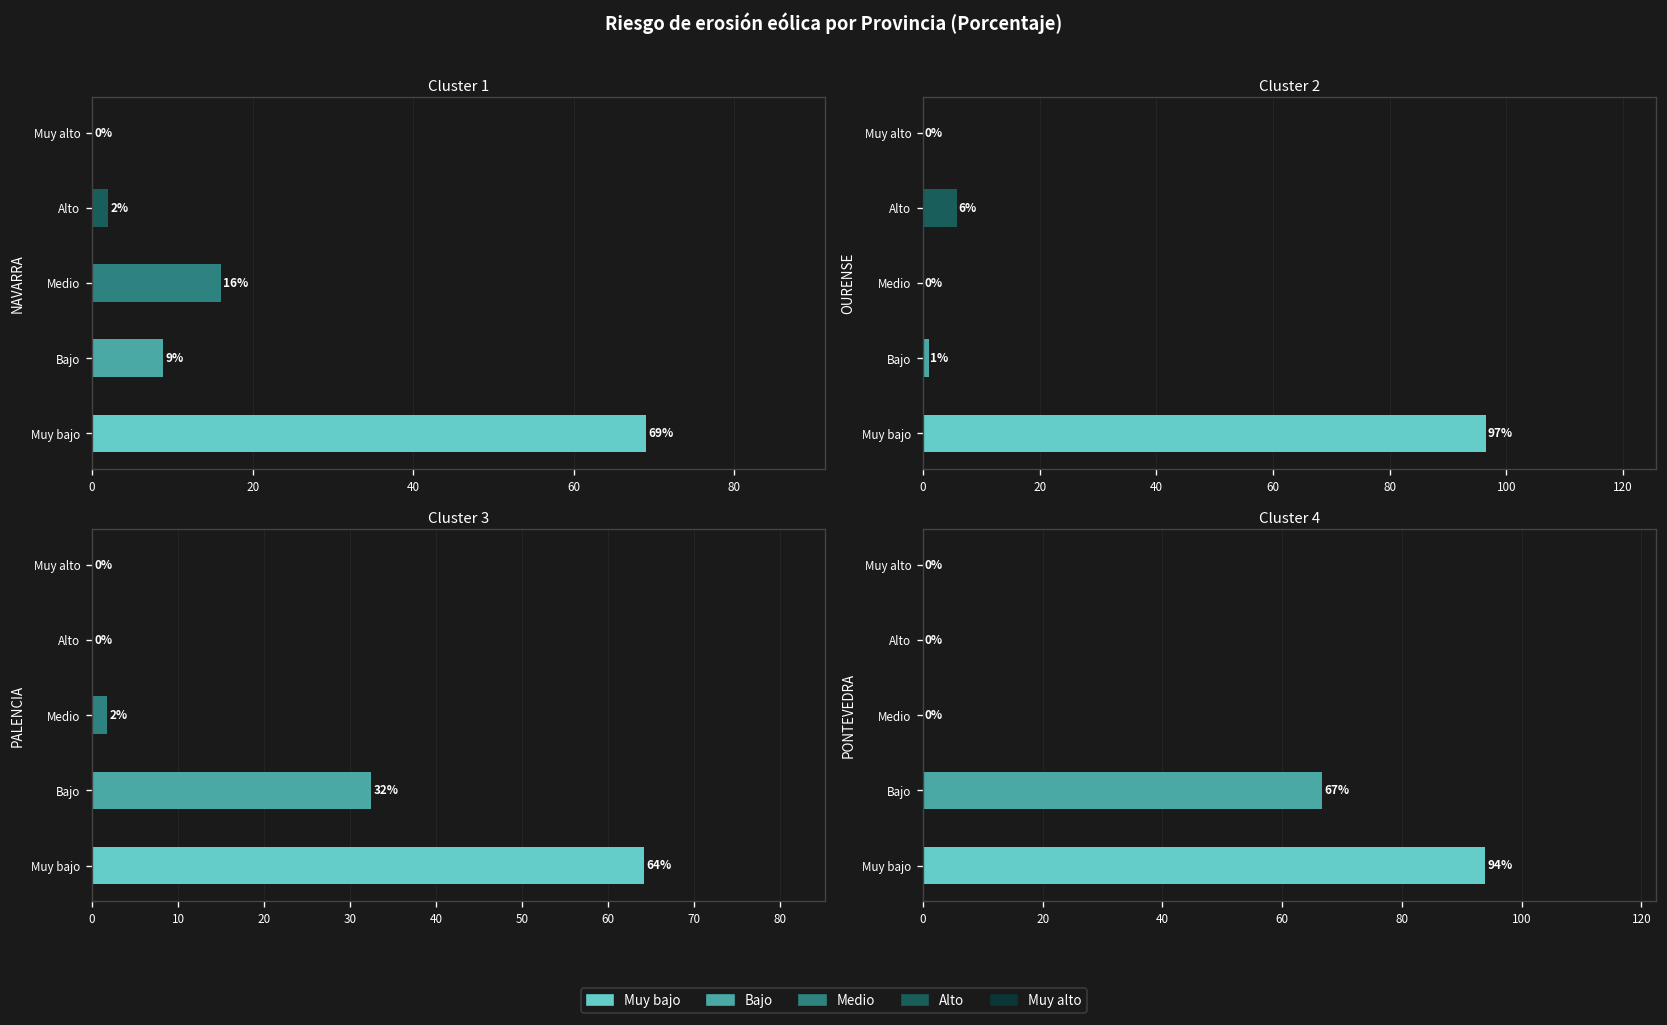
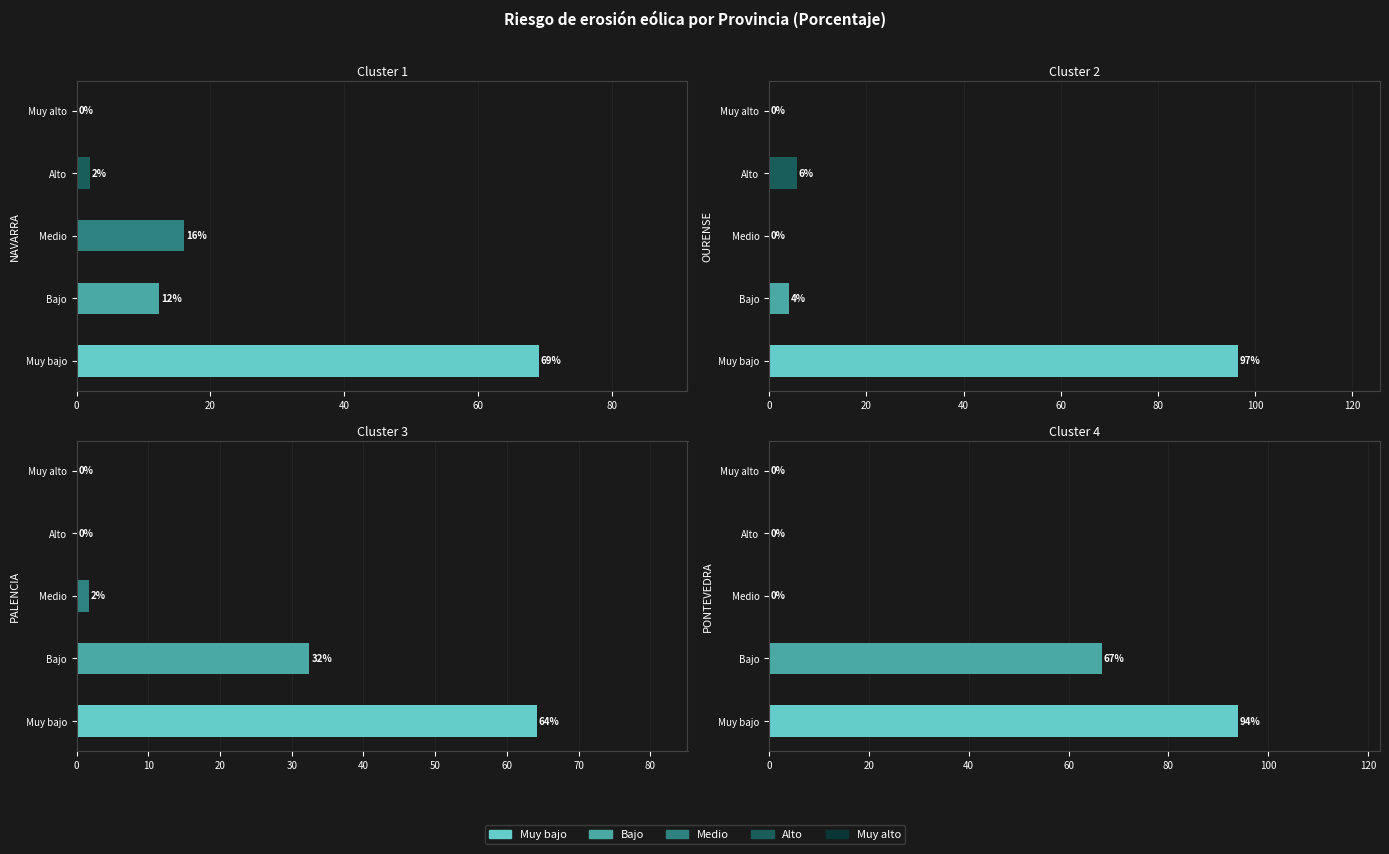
  {
    "Cluster 1": {
      "Muy alto": "0%",
      "Alto": "2%",
      "Medio": "16%",
-     "Bajo": "9%",
+     "Bajo": "12%",
      "Muy bajo": "69%"
    },
    "Cluster 2": {
      "Muy alto": "0%",
      "Alto": "6%",
      "Medio": "0%",
-     "Bajo": "1%",
+     "Bajo": "4%",
      "Muy bajo": "97%"
    },
    "Cluster 3": {
      "Muy alto": "0%",
      "Alto": "0%",
      "Medio": "2%",
      "Bajo": "32%",
      "Muy bajo": "64%"
    },
    "Cluster 4": {
      "Muy alto": "0%",
      "Alto": "0%",
      "Medio": "0%",
      "Bajo": "67%",
      "Muy bajo": "94%"
    }
  }
